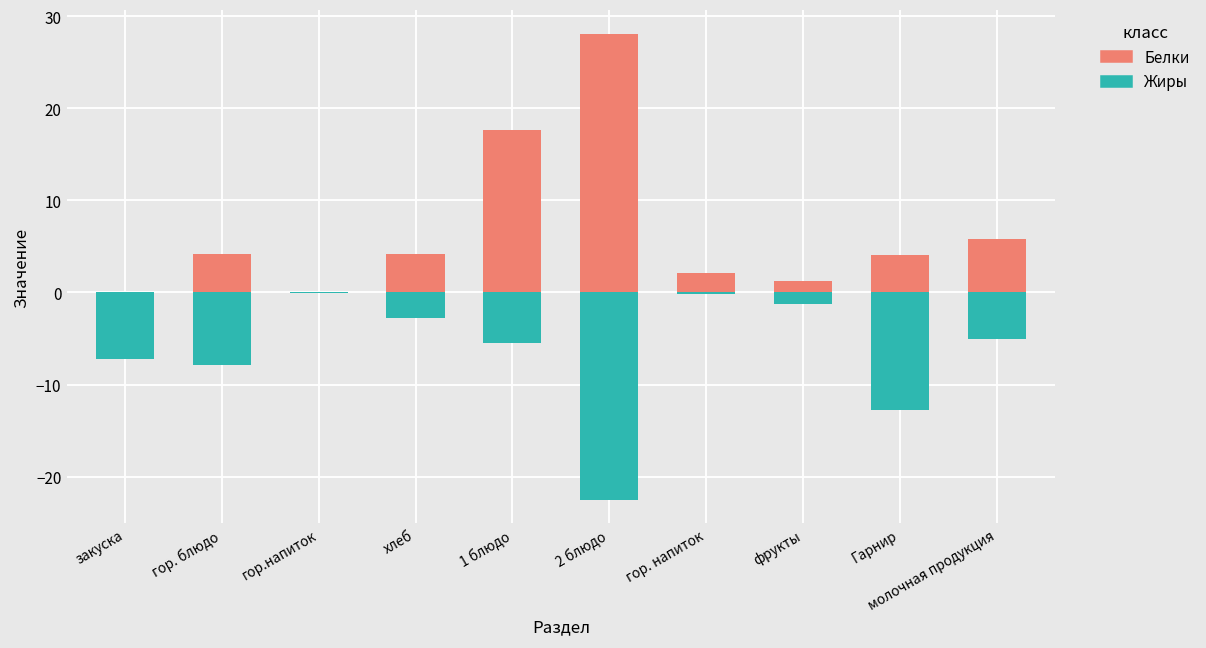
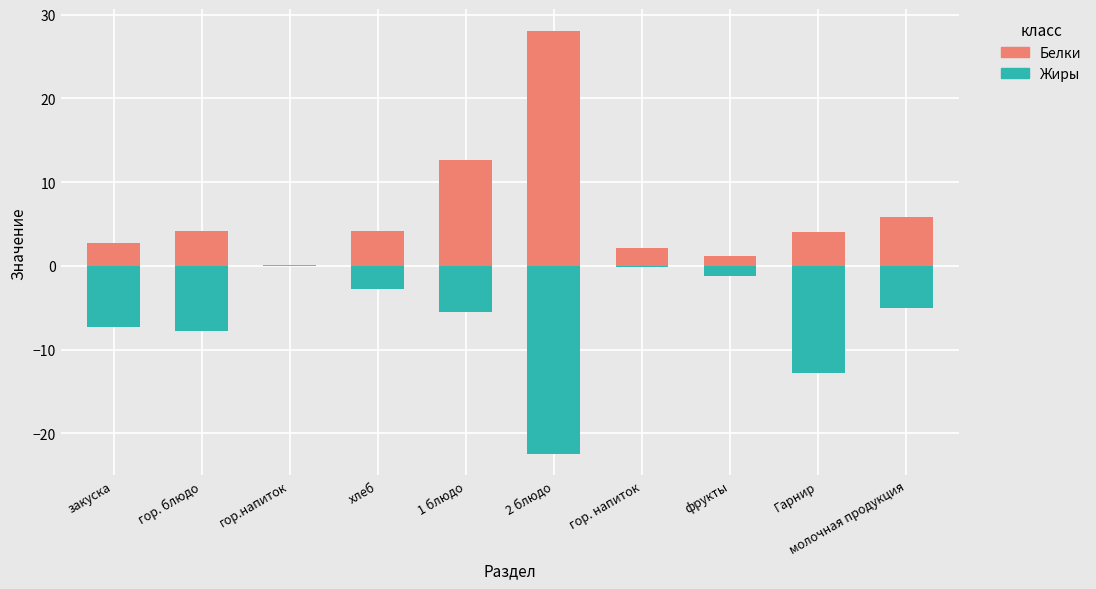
  {
    "Белки": {
-     "закуска": 0,
+     "закуска": 3,
      "гор. блюдо": 4,
      "хлеб": 4,
-     "1 блюдо": 18,
+     "1 блюдо": 13,
      "2 блюдо": 28,
      "гор. напиток": 2,
      "фрукты": 1,
      "Гарнир": 4,
      "молочная продукция": 6
    },
    "Жиры": {
      "закуска": -7,
      "гор. блюдо": -8,
      "хлеб": -3,
      "1 блюдо": -5,
      "2 блюдо": -22,
      "фрукты": -1,
      "Гарнир": -13,
      "молочная продукция": -5
    }
  }
